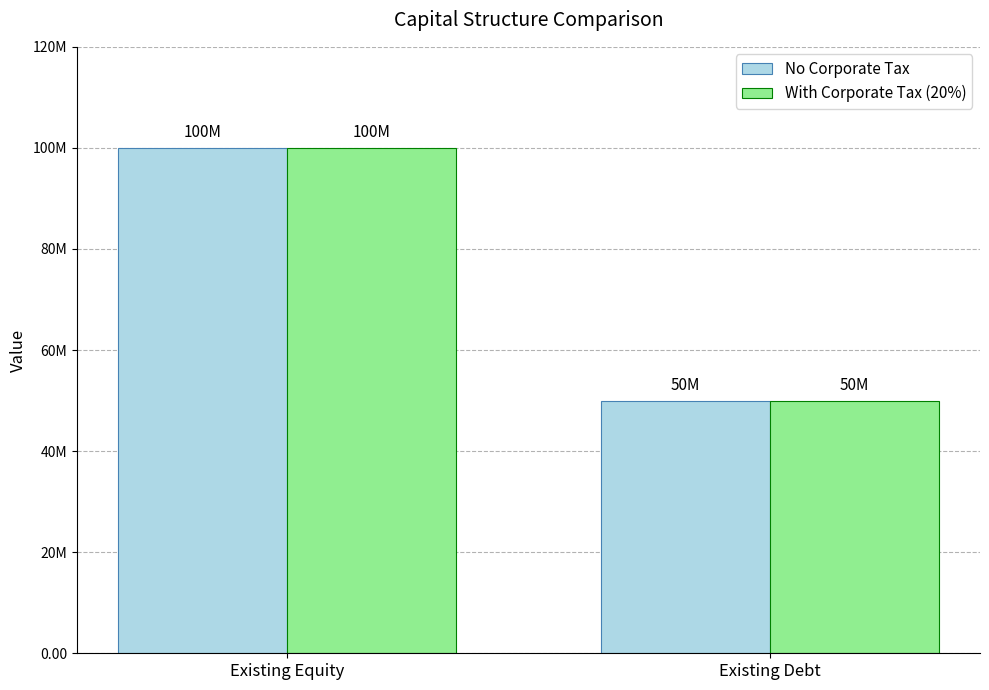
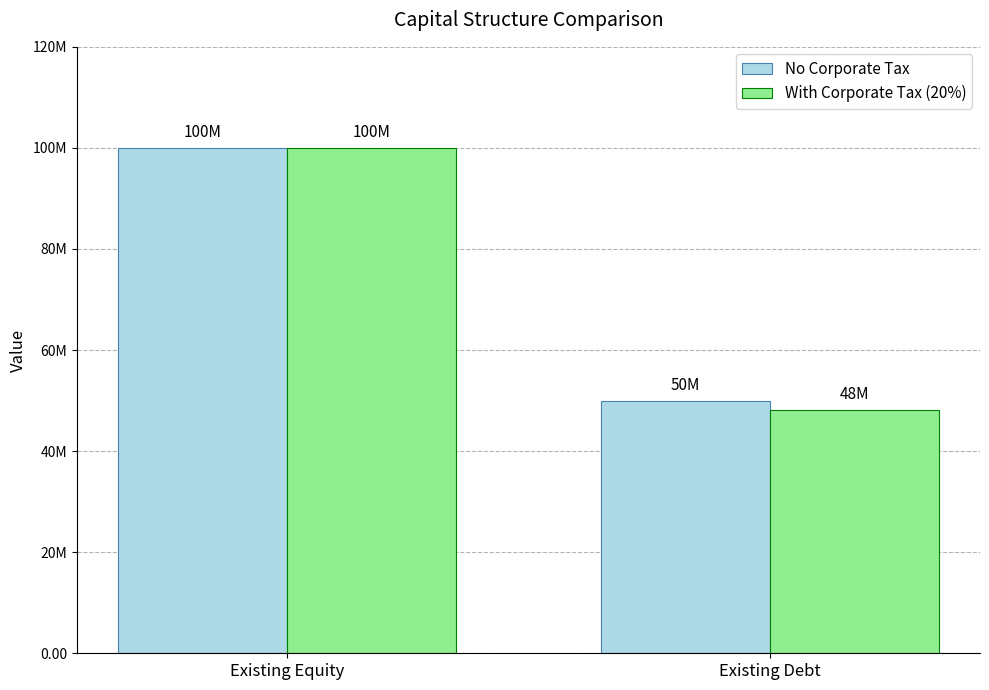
  {
    "No Corporate Tax": {
      "Existing Equity": "100M",
      "Existing Debt": "50M"
    },
    "With Corporate Tax (20%)": {
      "Existing Equity": "100M",
-     "Existing Debt": "50M"
+     "Existing Debt": "48M"
    }
  }
